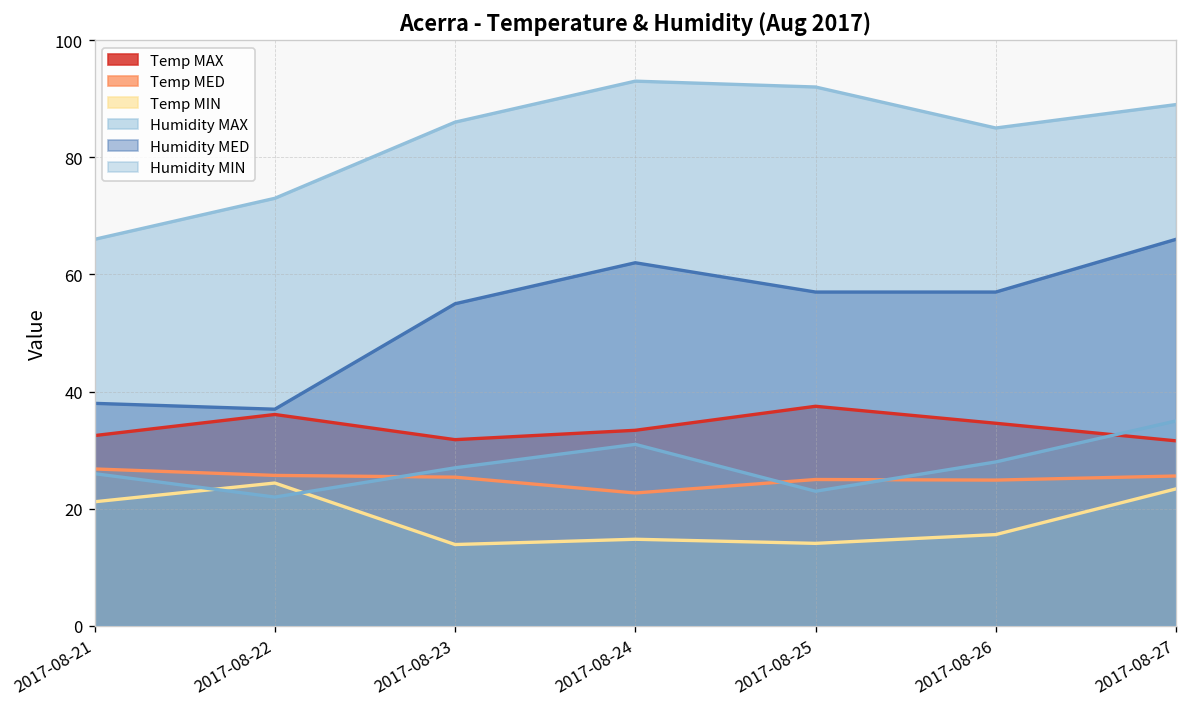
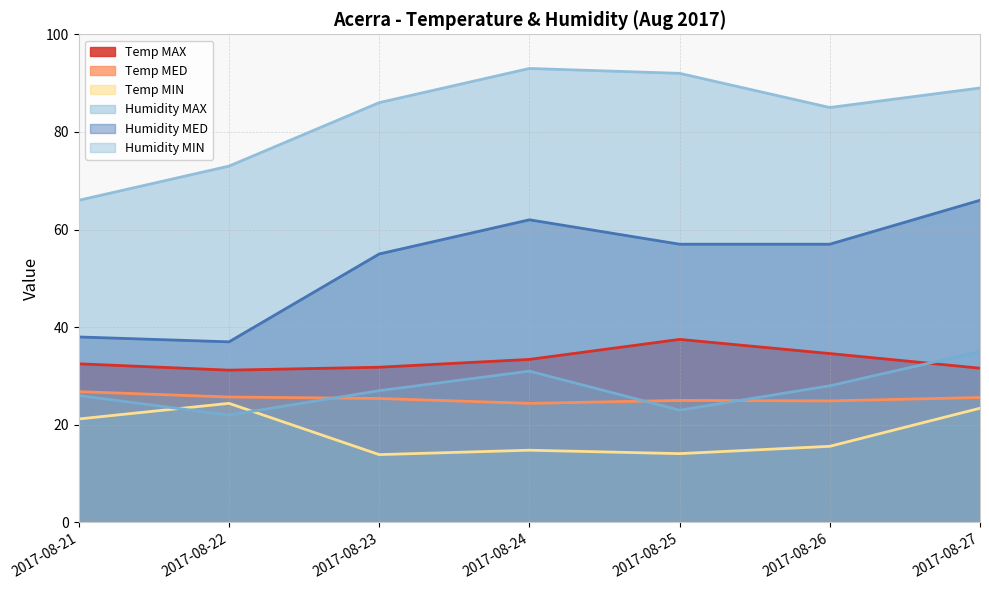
  {
    "Temp MAX": {
      "2017-08-21": 33,
-     "2017-08-22": 36,
+     "2017-08-22": 31,
      "2017-08-23": 32,
      "2017-08-24": 33,
      "2017-08-25": 38,
      "2017-08-26": 35,
      "2017-08-27": 32
    },
    "Temp MED": {
      "2017-08-21": 27,
      "2017-08-22": 26,
      "2017-08-23": 25,
-     "2017-08-24": 23,
+     "2017-08-24": 24,
      "2017-08-25": 25,
      "2017-08-26": 25,
      "2017-08-27": 26
    },
    "Temp MIN": {
      "2017-08-21": 21,
      "2017-08-22": 24,
      "2017-08-23": 14,
      "2017-08-24": 15,
      "2017-08-25": 14,
      "2017-08-26": 16,
      "2017-08-27": 23
    }
  }
